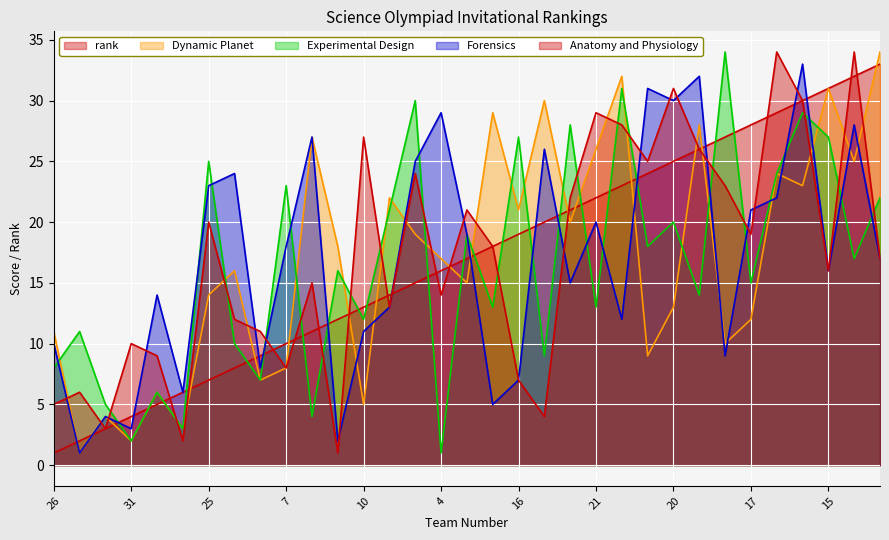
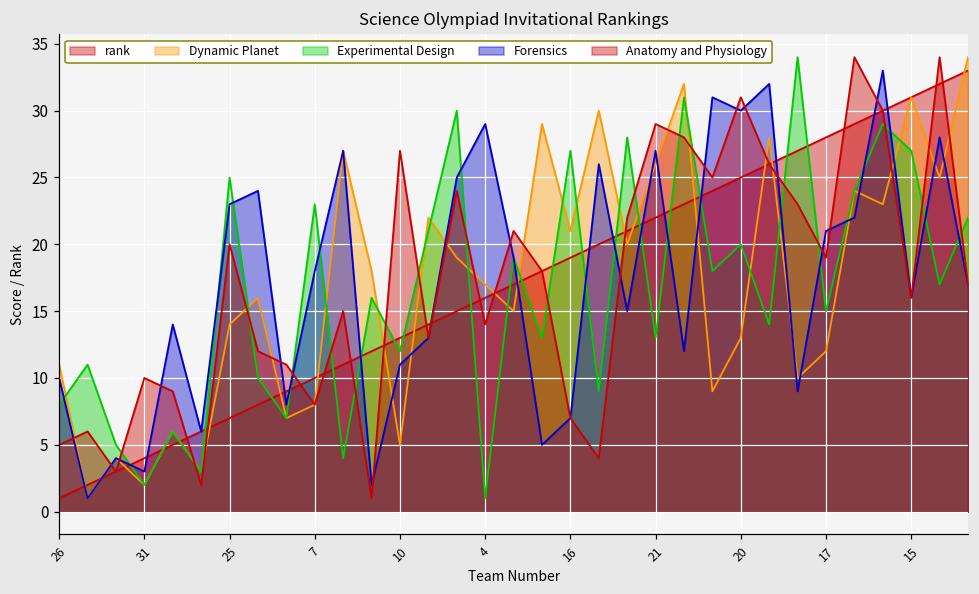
  {
    "Dynamic Planet": {
      "21": 26
    },
    "Experimental Design": {
      "21": 13,
      "15": 27
    },
    "Forensics": {
-     "21": 20
+     "21": 27
    }
  }
